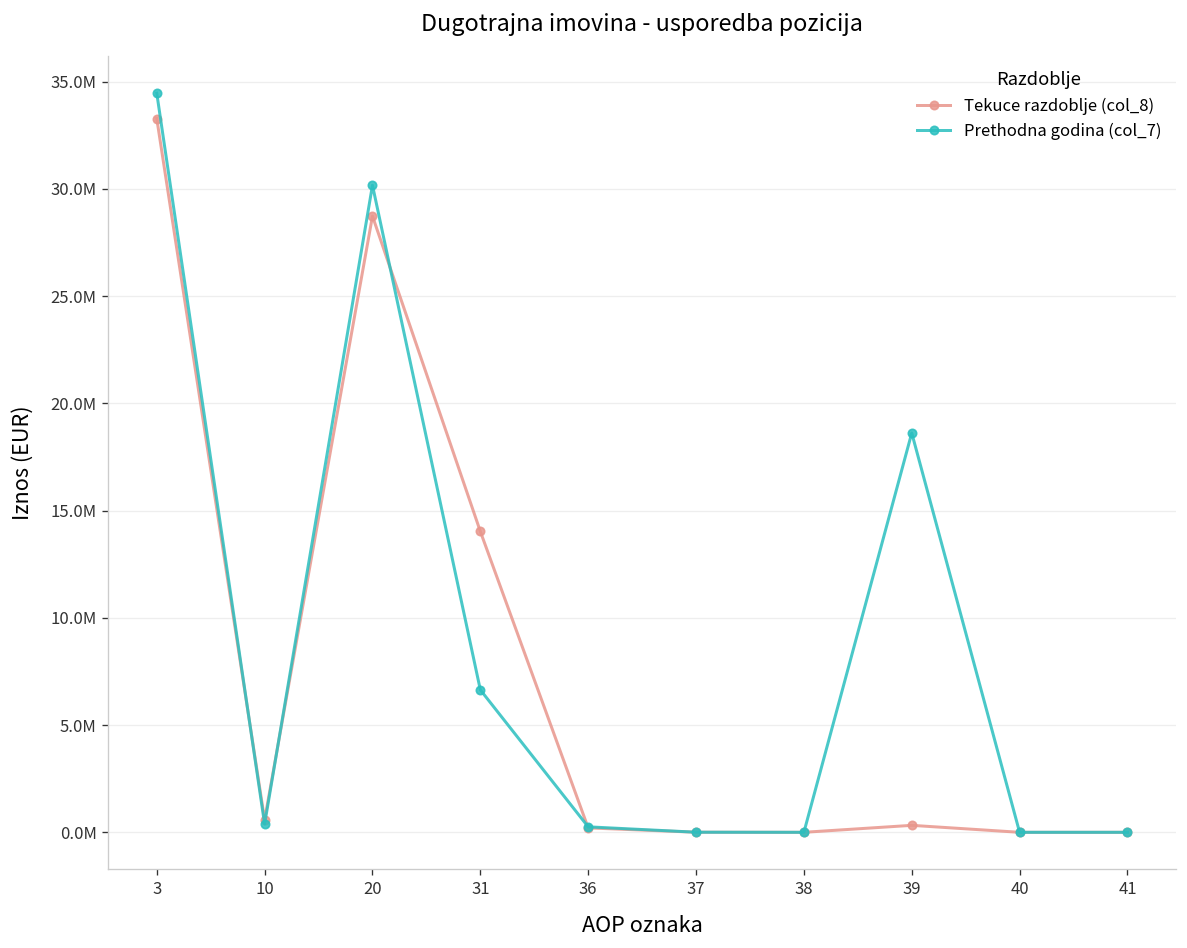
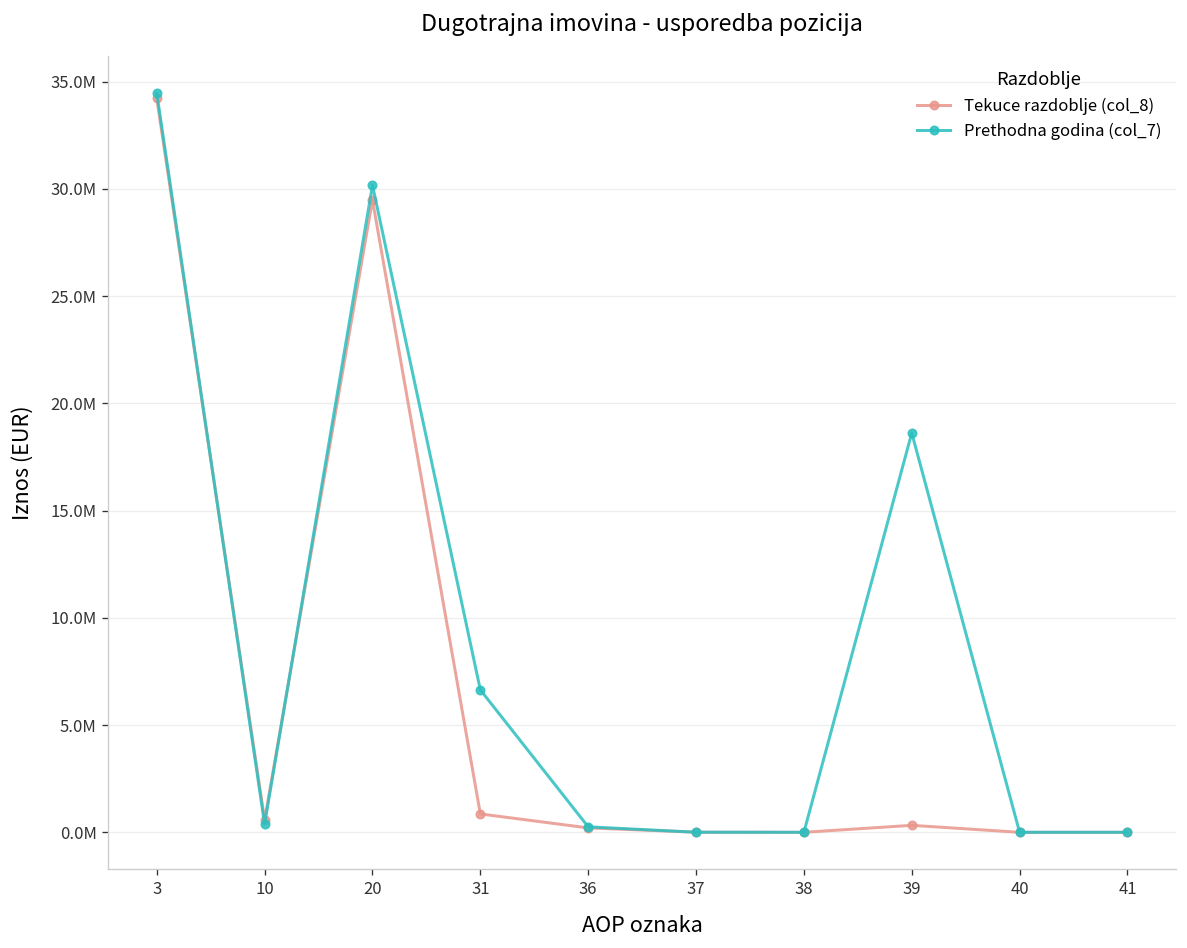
  {
    "Tekuce razdoblje (col_8)": {
-     "3": 33300000,
+     "3": 34200000,
      "10": 600000,
-     "20": 28700000,
-     "31": 14000000,
+     "20": 29500000,
+     "31": 900000,
      "39": 300000
    },
    "Prethodna godina (col_7)": {
      "3": 34500000,
      "10": 400000,
      "20": 30200000,
      "31": 6600000,
      "39": 18600000
    }
  }
